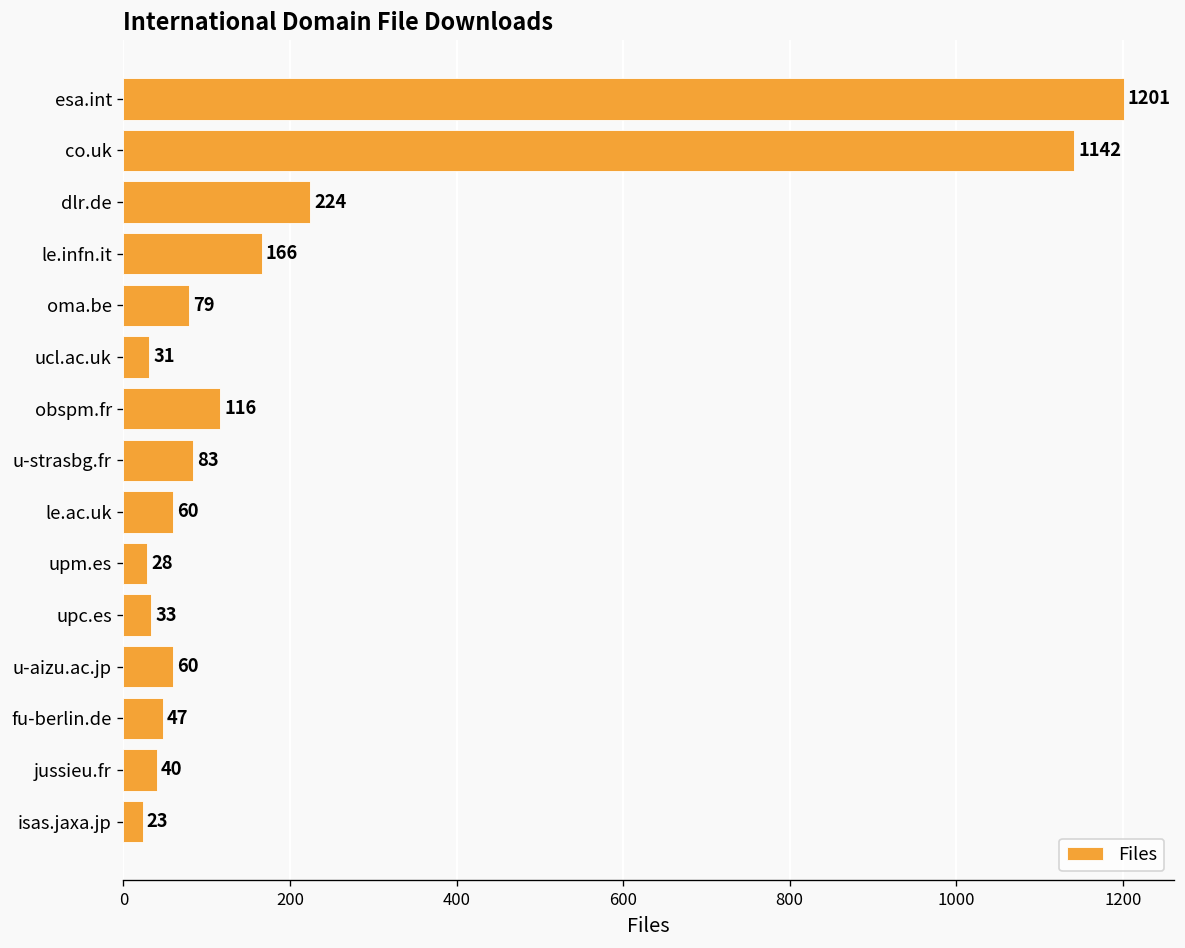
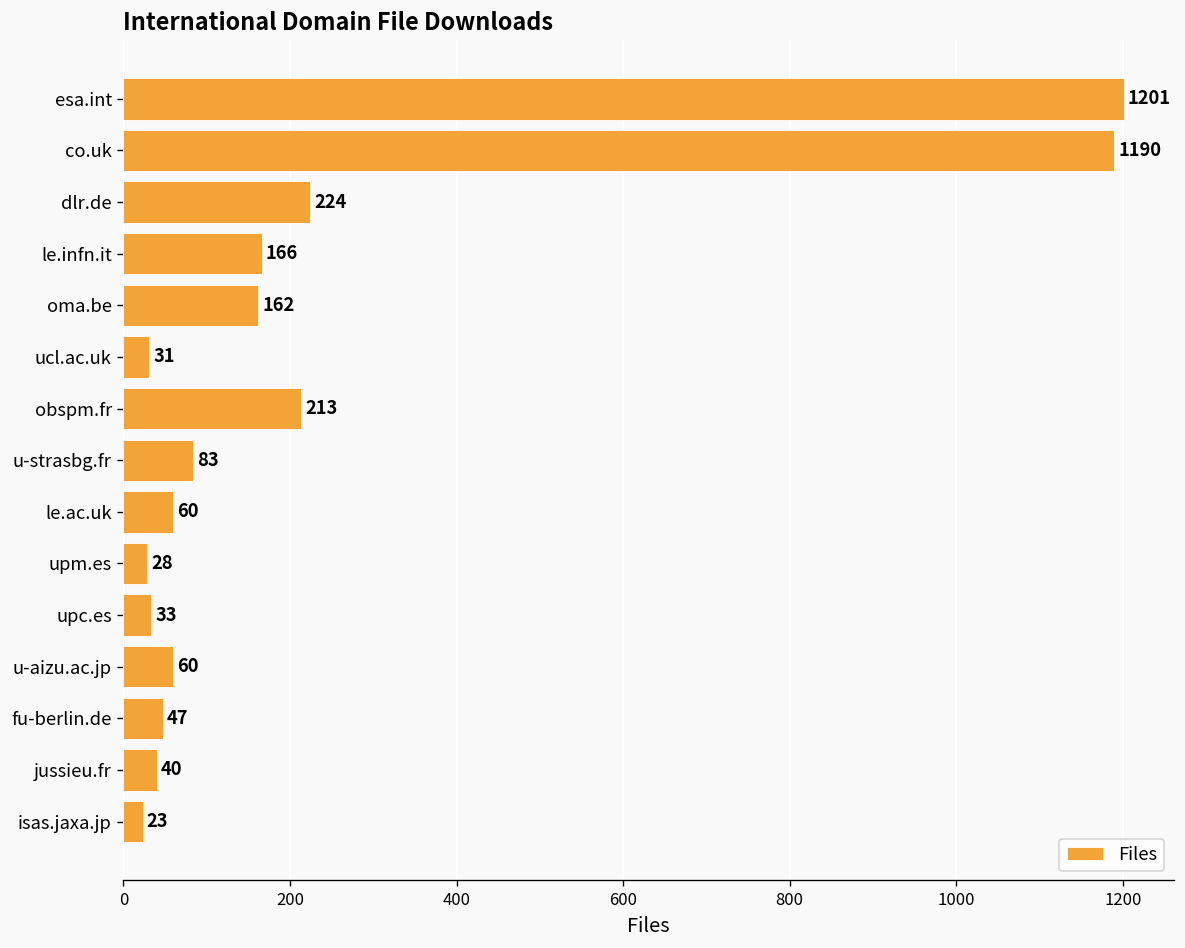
  {
    "esa.int": 1201,
-   "co.uk": 1142,
+   "co.uk": 1190,
    "dlr.de": 224,
    "le.infn.it": 166,
-   "oma.be": 79,
+   "oma.be": 162,
    "ucl.ac.uk": 31,
-   "obspm.fr": 116,
+   "obspm.fr": 213,
    "u-strasbg.fr": 83,
    "le.ac.uk": 60,
    "upm.es": 28,
    "upc.es": 33,
    "u-aizu.ac.jp": 60,
    "fu-berlin.de": 47,
    "jussieu.fr": 40,
    "isas.jaxa.jp": 23
  }
